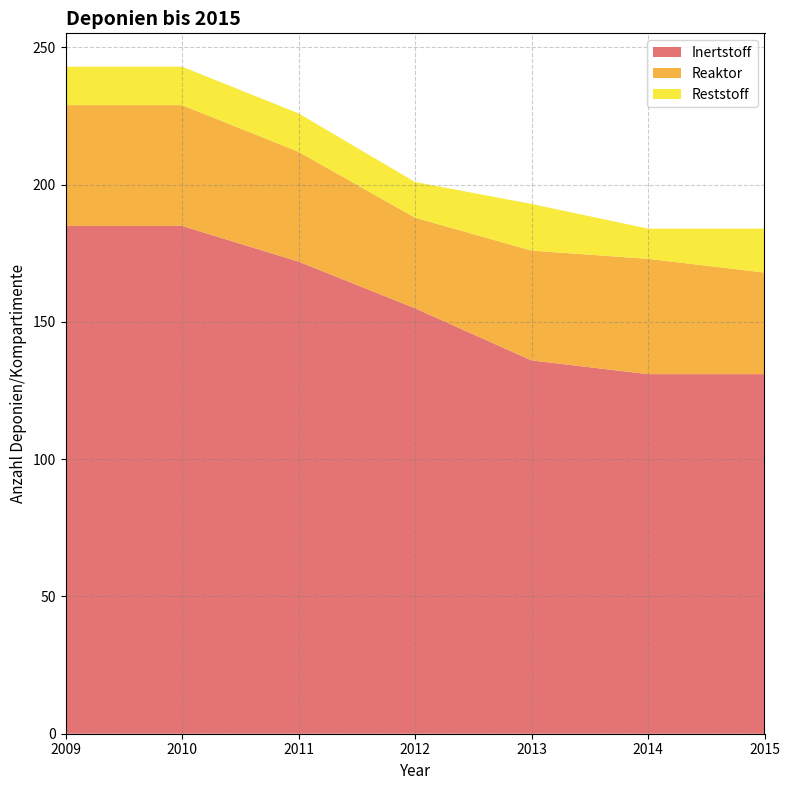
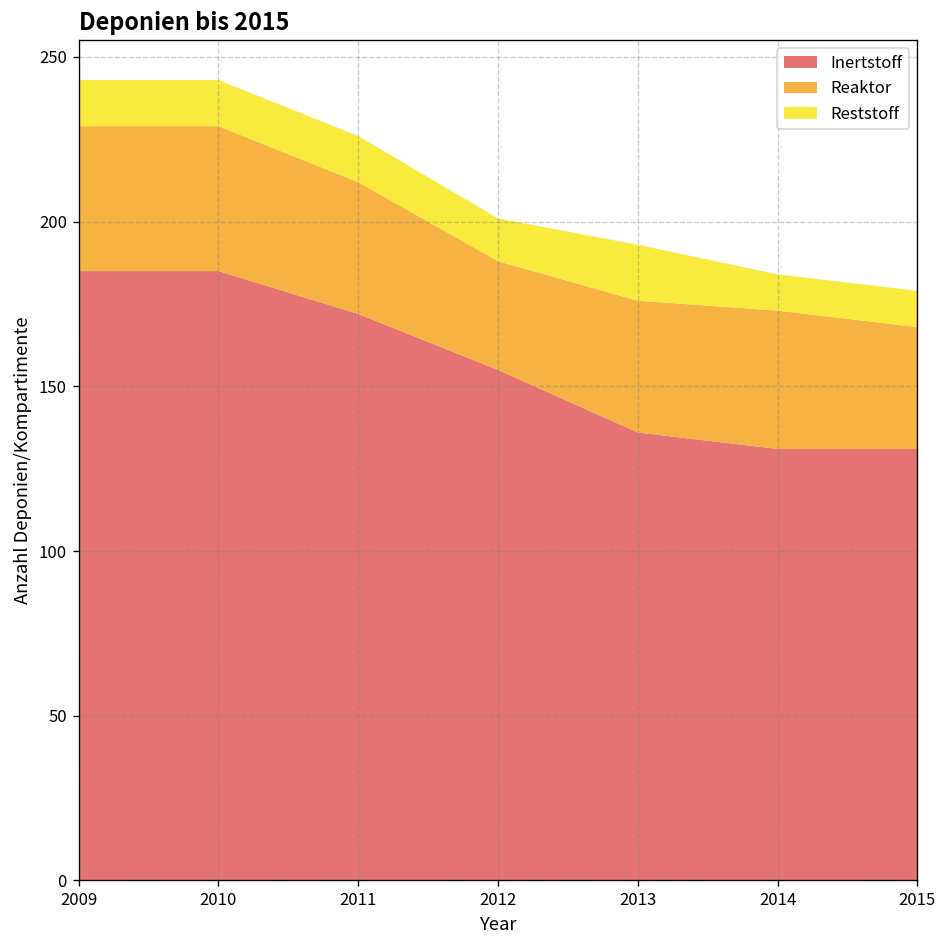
  {
    "Inertstoff": {
      "2009": 185,
      "2010": 185,
      "2011": 172,
      "2012": 155,
      "2013": 136,
      "2014": 131,
      "2015": 131
    },
    "Reaktor": {
      "2009": 44,
      "2010": 44,
      "2011": 40,
      "2012": 33,
      "2013": 40,
      "2014": 42,
      "2015": 37
    },
    "Reststoff": {
      "2009": 14,
      "2010": 14,
      "2011": 14,
      "2012": 13,
      "2013": 17,
      "2014": 11,
-     "2015": 16
+     "2015": 11
    }
  }
